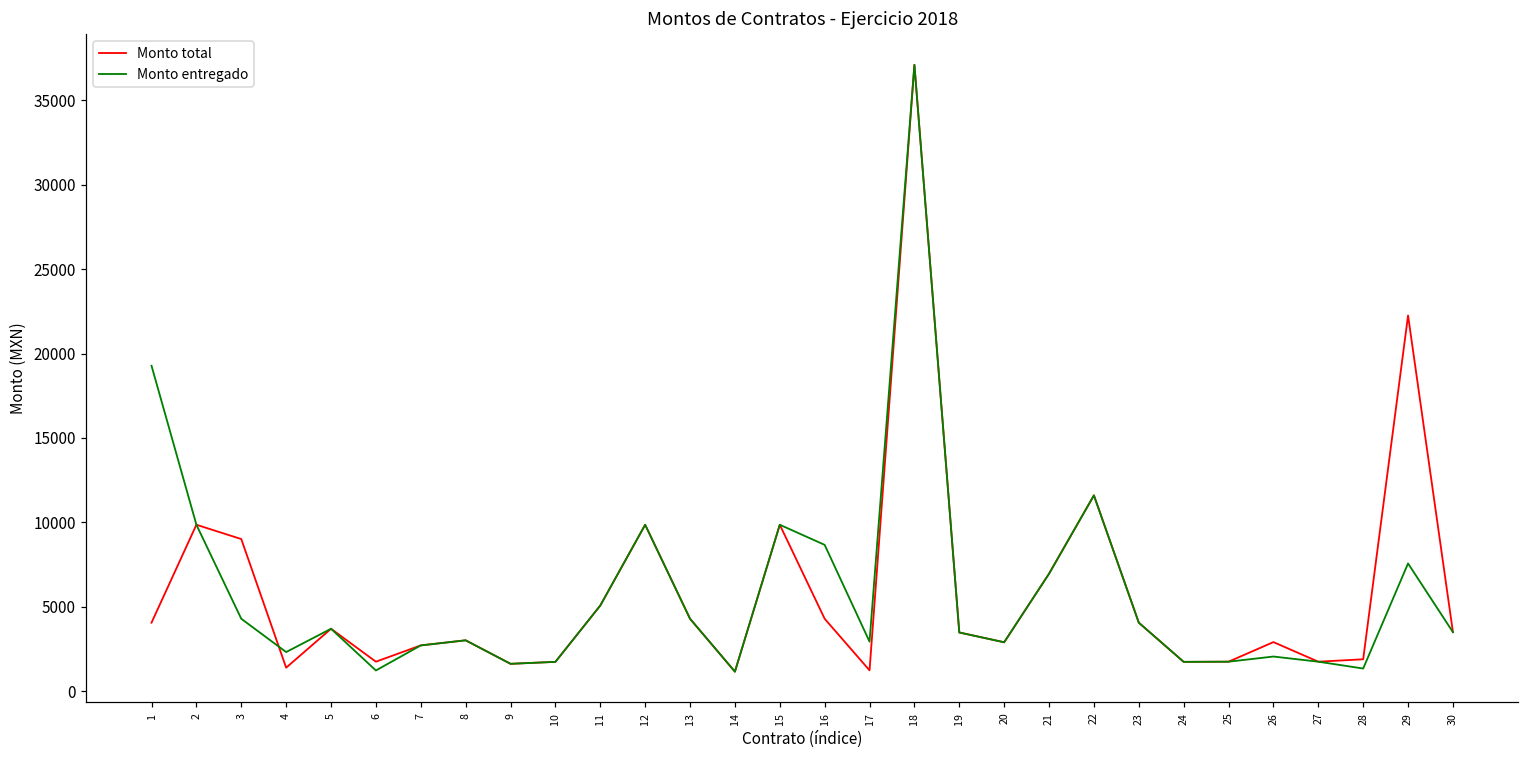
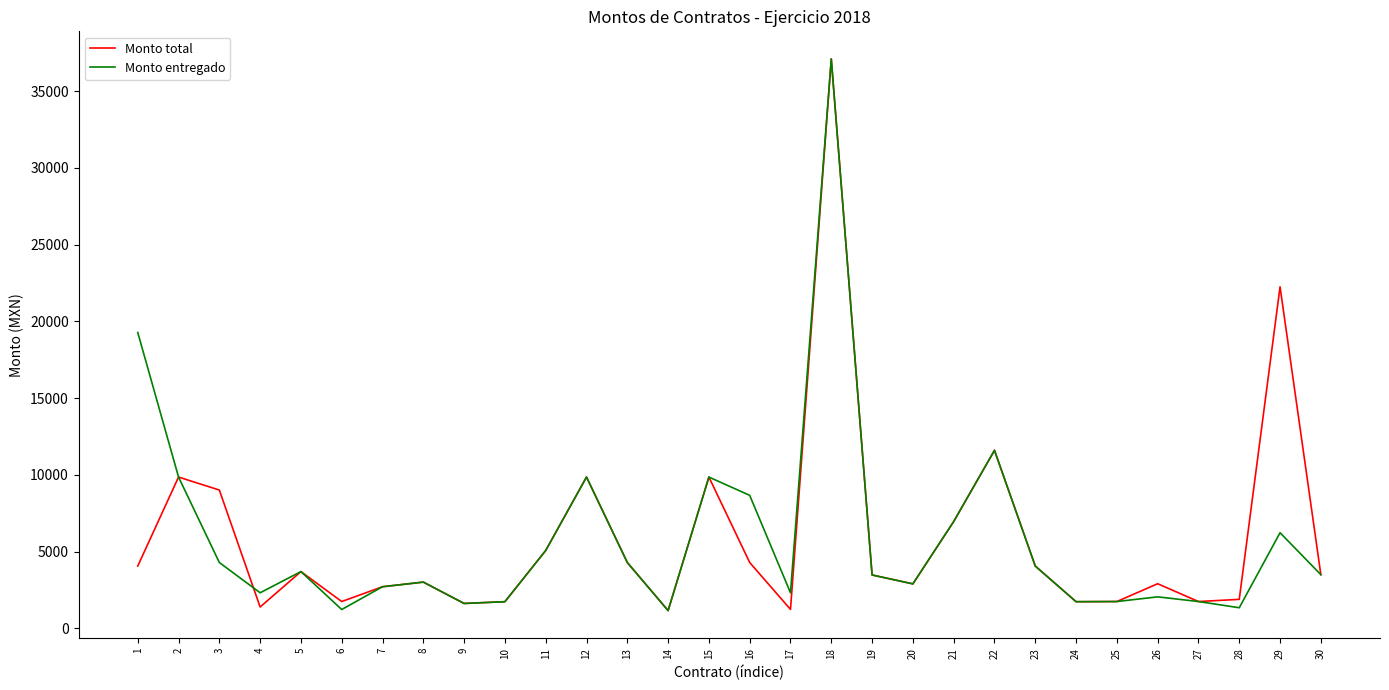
  {
    "Monto total": {
      "1": 4100,
      "3": 9000,
      "4": 1400,
      "6": 1800,
      "16": 4300,
      "17": 1200,
      "26": 2900,
      "28": 1900,
      "29": 22300
    },
    "Monto entregado": {
      "1": 19300,
      "3": 4300,
      "4": 2300,
      "6": 1200,
      "16": 8700,
-     "17": 2900,
+     "17": 2300,
      "26": 2100,
      "28": 1300,
-     "29": 7600
+     "29": 6200
    }
  }
